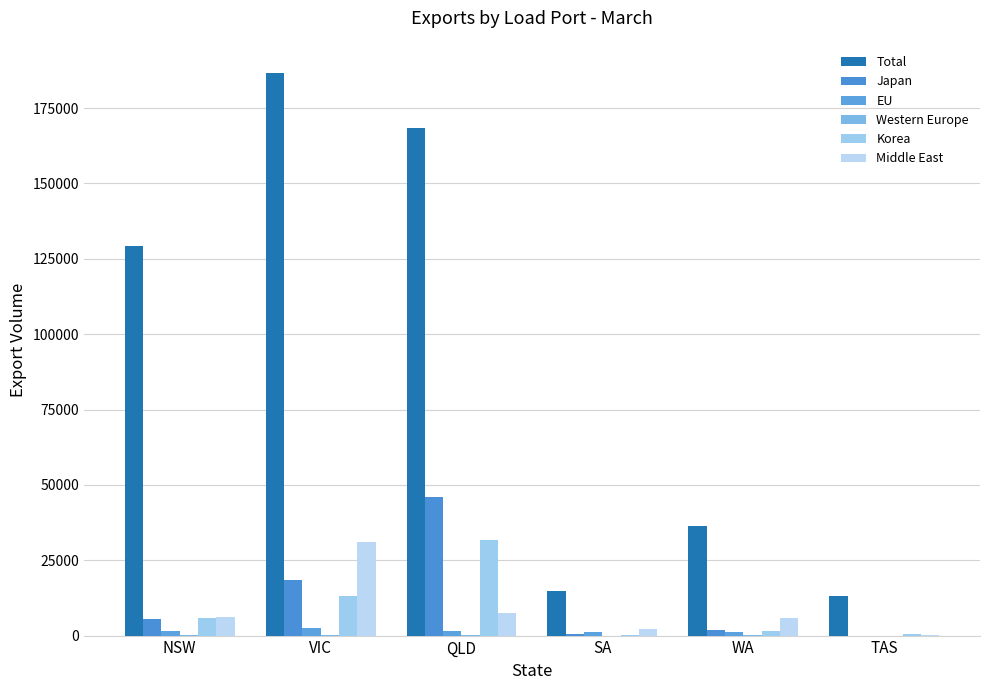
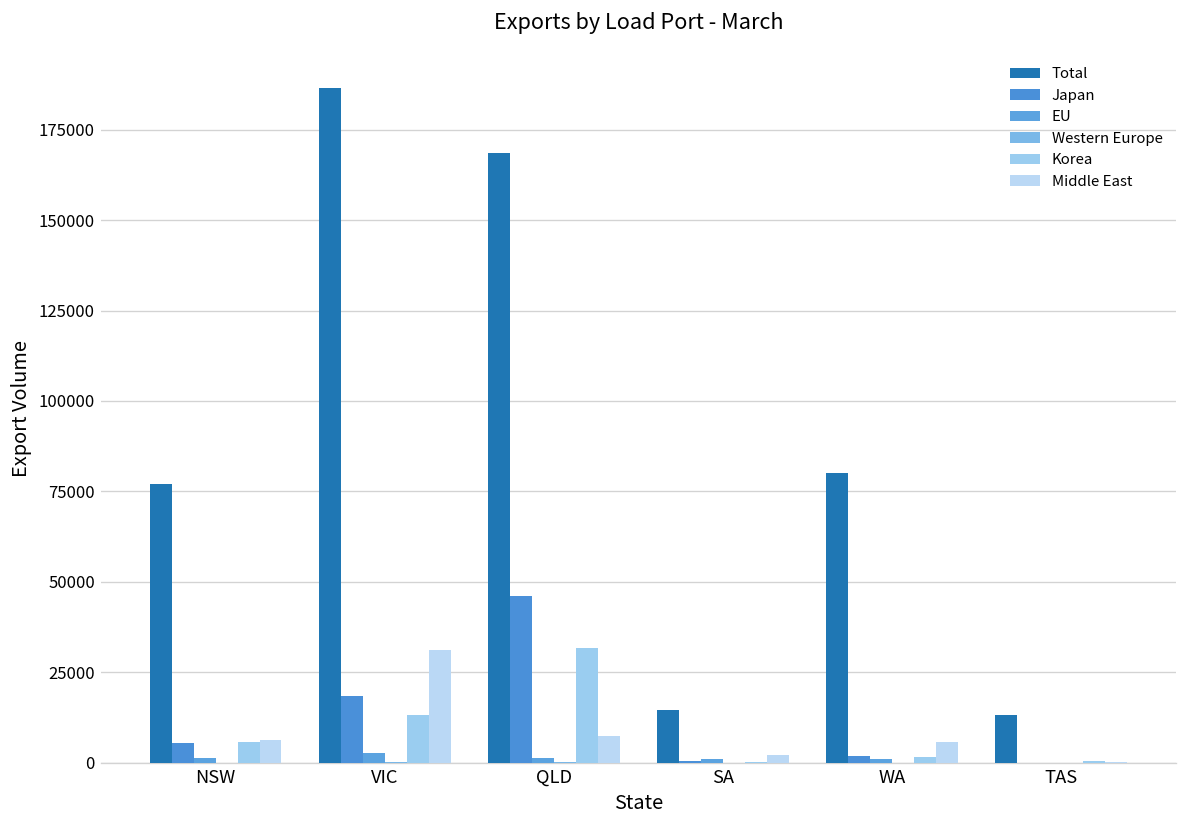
  {
    "Total": {
-     "NSW": 129000,
+     "NSW": 77000,
      "VIC": 187000,
      "QLD": 169000,
      "SA": 15000,
-     "WA": 36000,
+     "WA": 80000,
      "TAS": 13000
    }
  }
